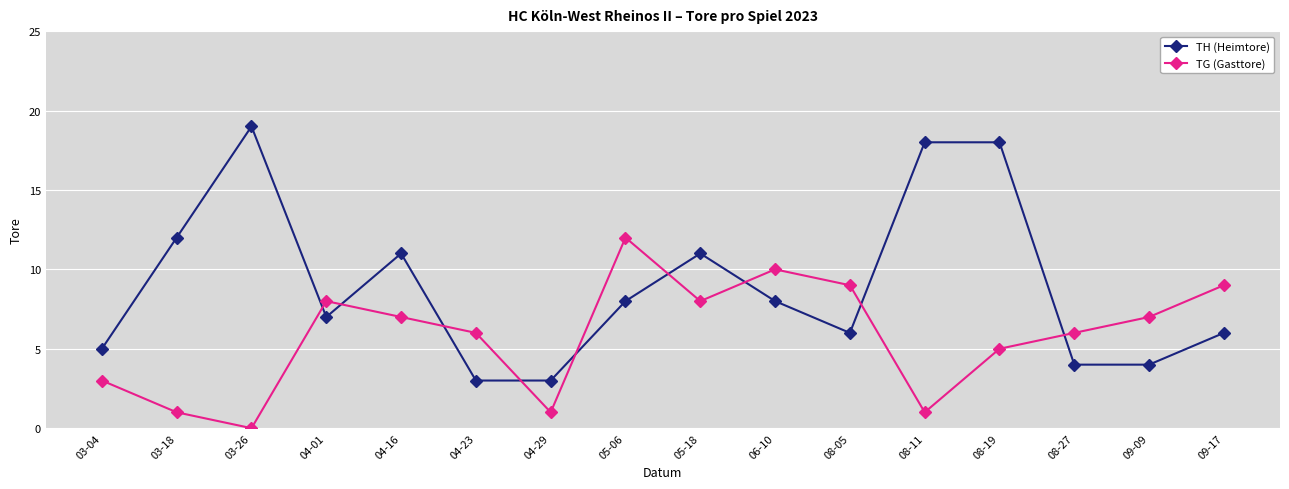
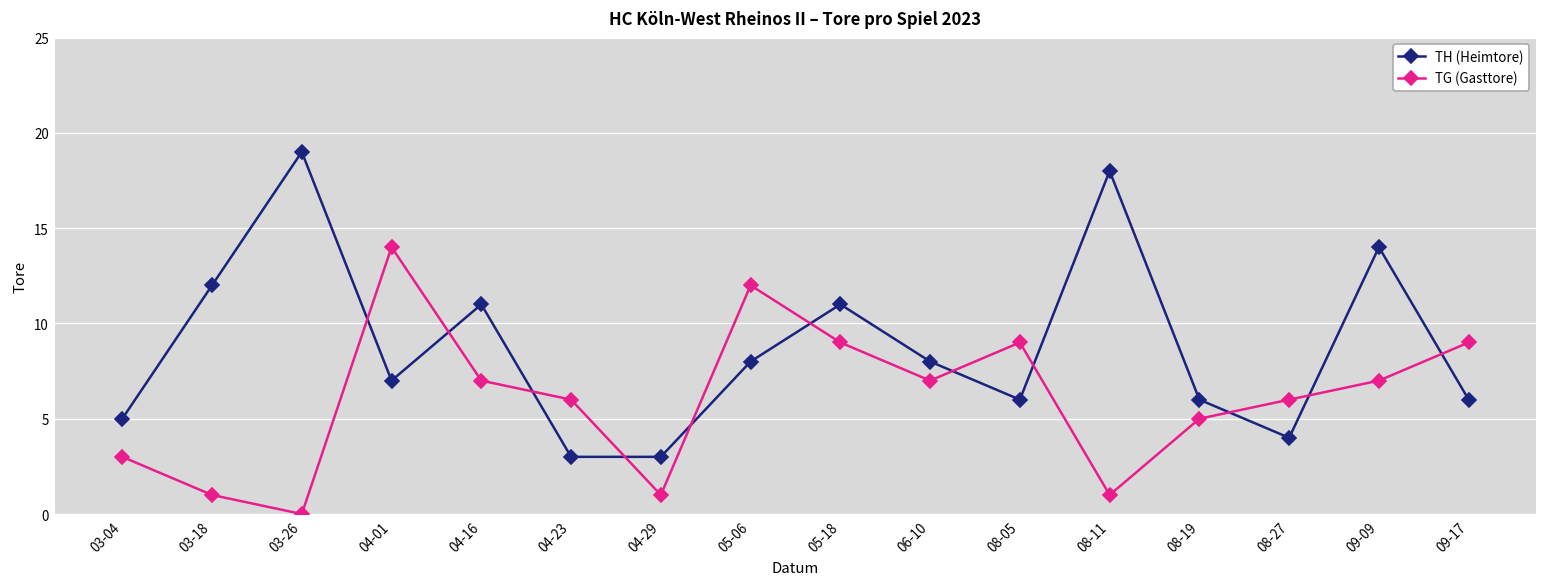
  {
    "TH (Heimtore)": {
      "03-04": 5,
      "03-18": 12,
      "03-26": 19,
      "04-01": 7,
      "04-16": 11,
      "04-23": 3,
      "04-29": 3,
      "05-06": 8,
      "05-18": 11,
      "06-10": 8,
      "08-05": 6,
      "08-11": 18,
-     "08-19": 18,
+     "08-19": 6,
      "08-27": 4,
-     "09-09": 4,
+     "09-09": 14,
      "09-17": 6
    },
    "TG (Gasttore)": {
      "03-04": 3,
      "03-18": 1,
      "03-26": 0,
-     "04-01": 8,
+     "04-01": 14,
      "04-16": 7,
      "04-23": 6,
      "04-29": 1,
      "05-06": 12,
-     "05-18": 8,
-     "06-10": 10,
+     "05-18": 9,
+     "06-10": 7,
      "08-05": 9,
      "08-11": 1,
      "08-19": 5,
      "08-27": 6,
      "09-09": 7,
      "09-17": 9
    }
  }
